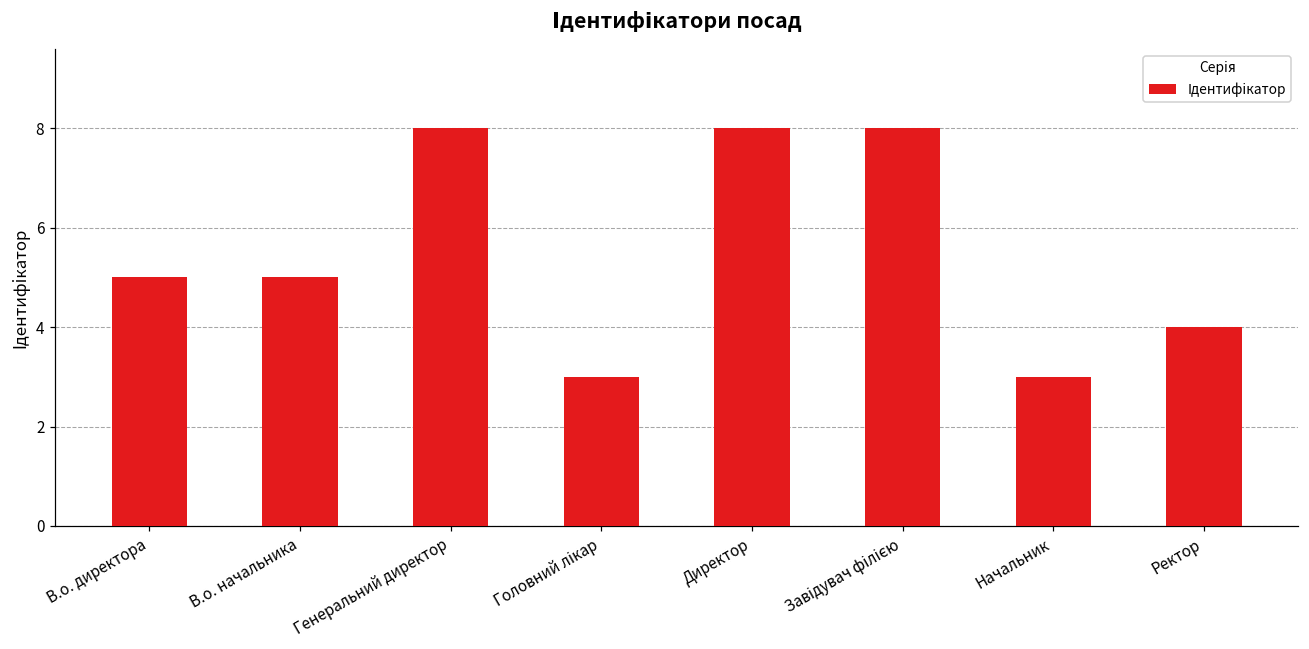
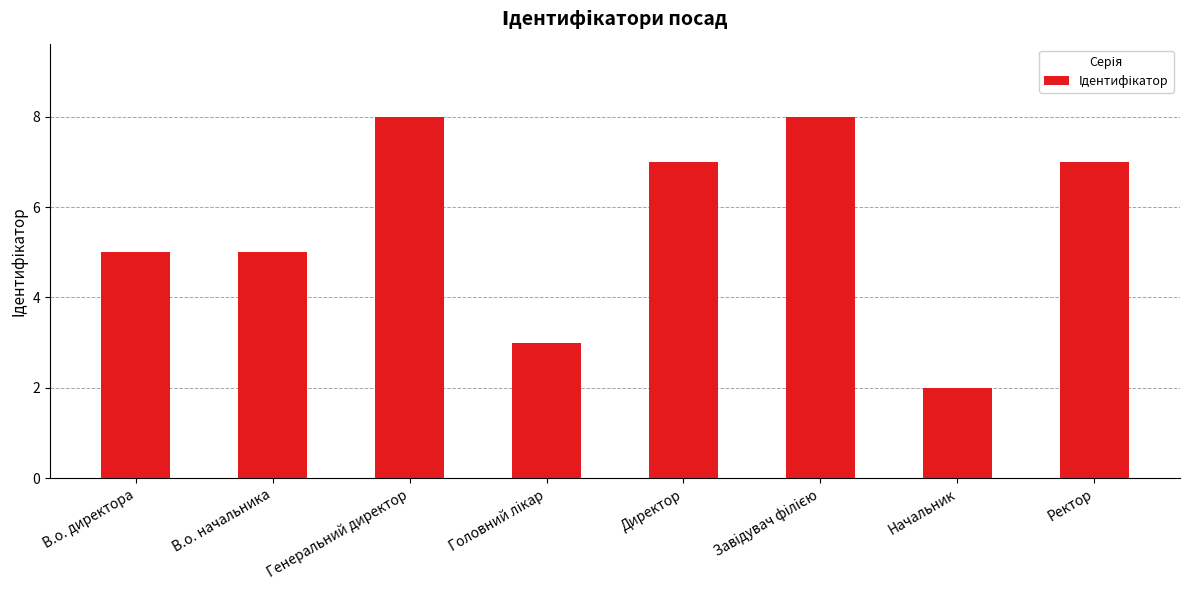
  {
    "В.о. директора": 5,
    "В.о. начальника": 5,
    "Генеральний директор": 8,
    "Головний лікар": 3,
-   "Директор": 8,
+   "Директор": 7,
    "Завідувач філією": 8,
-   "Начальник": 3,
-   "Ректор": 4
+   "Начальник": 2,
+   "Ректор": 7
  }
